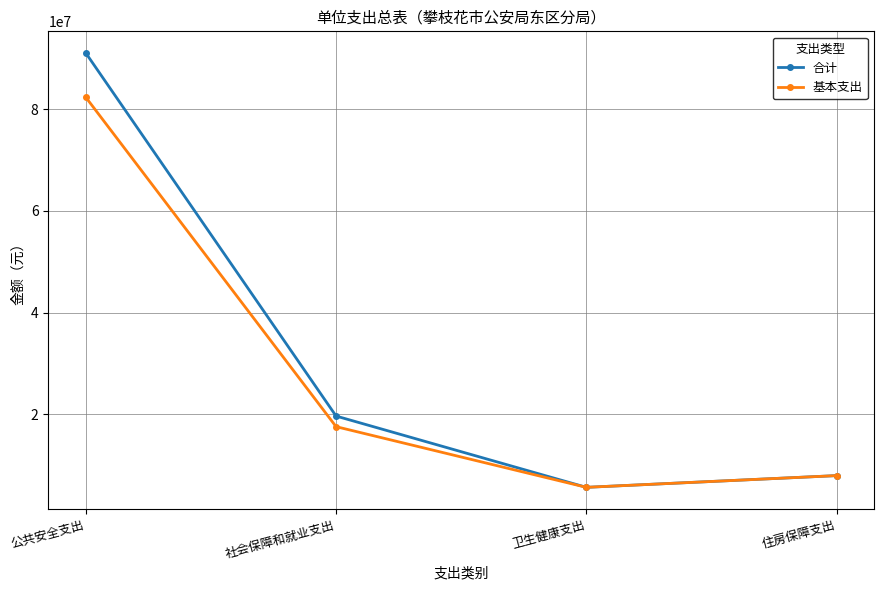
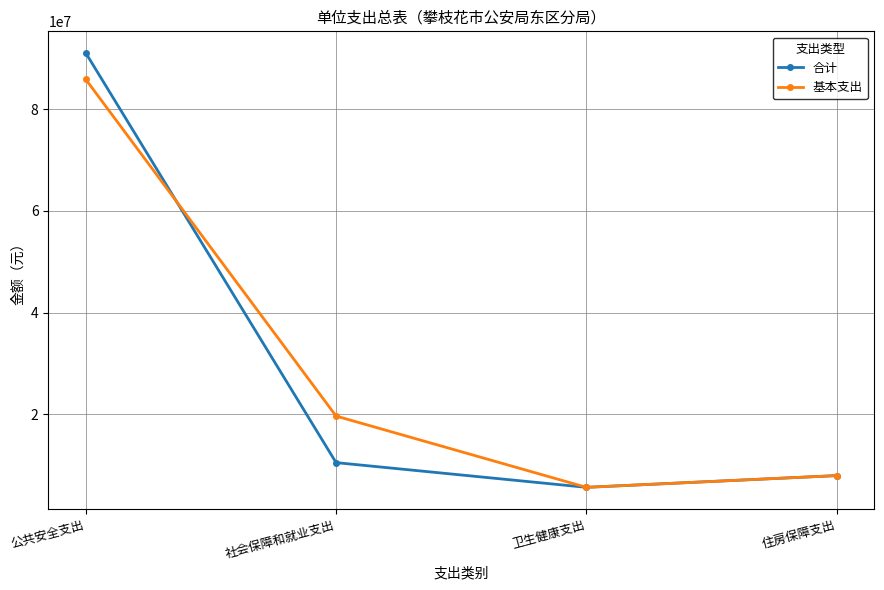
  {
    "合计": {
      "公共安全支出": 91000000,
-     "社会保障和就业支出": 20000000
+     "社会保障和就业支出": 10000000
    },
    "基本支出": {
-     "公共安全支出": 82000000,
-     "社会保障和就业支出": 18000000
+     "公共安全支出": 86000000,
+     "社会保障和就业支出": 20000000
    }
  }
